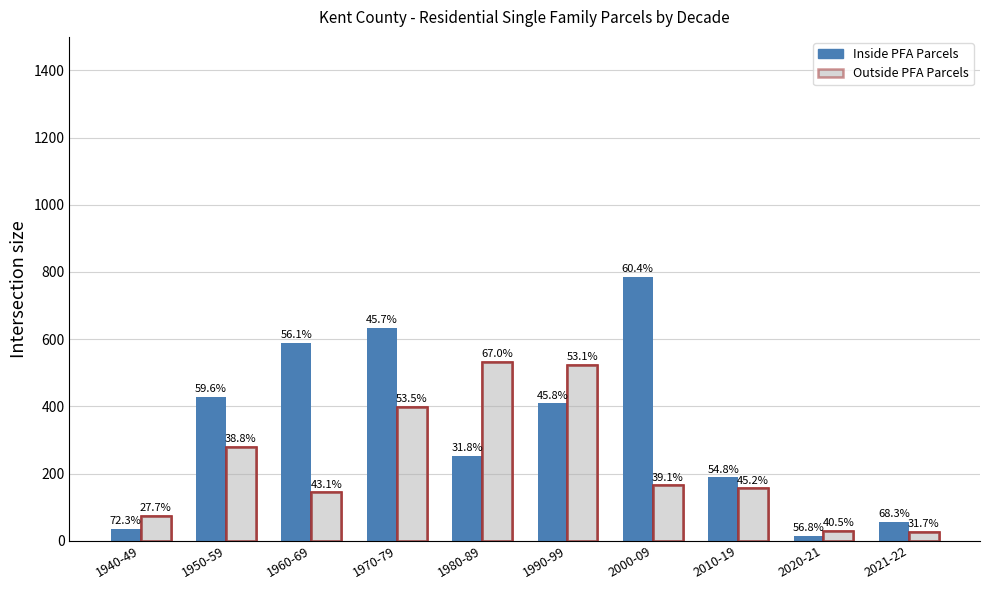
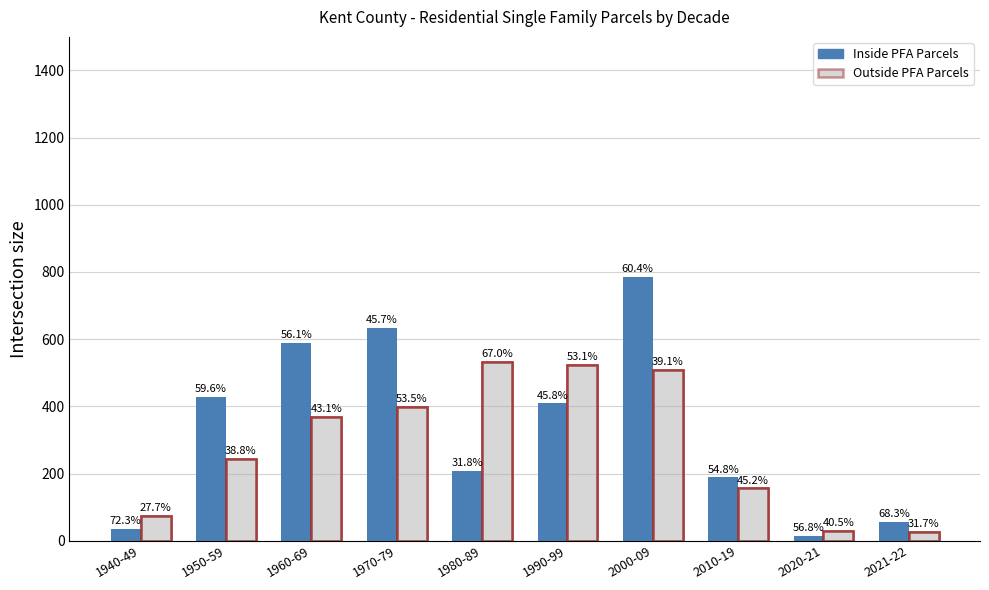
  {
    "Inside PFA Parcels": {
-     "1980-89": 250
+     "1980-89": 210
    },
    "Outside PFA Parcels": {
-     "1950-59": 280,
-     "1960-69": 140,
-     "2000-09": 170
+     "1950-59": 240,
+     "1960-69": 370,
+     "2000-09": 510
    }
  }
